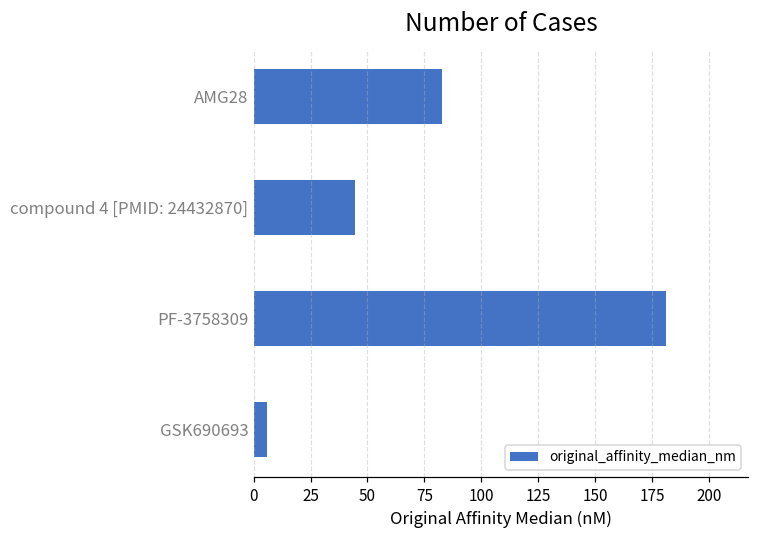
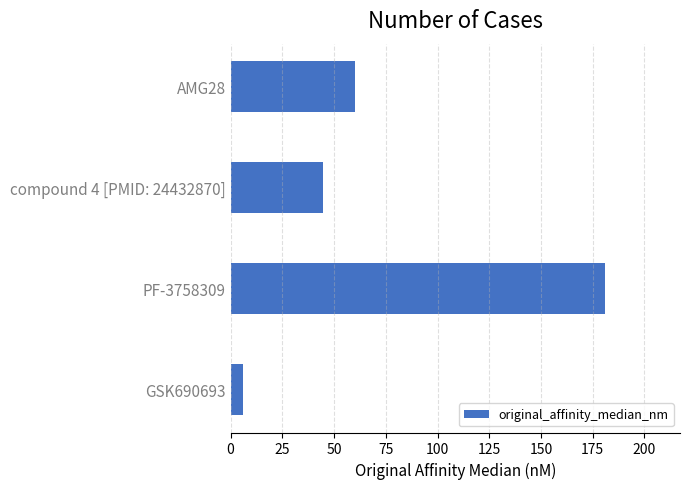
  {
-   "AMG28": 83,
+   "AMG28": 60,
    "compound 4 [PMID: 24432870]": 45,
    "PF-3758309": 181,
    "GSK690693": 6
  }
